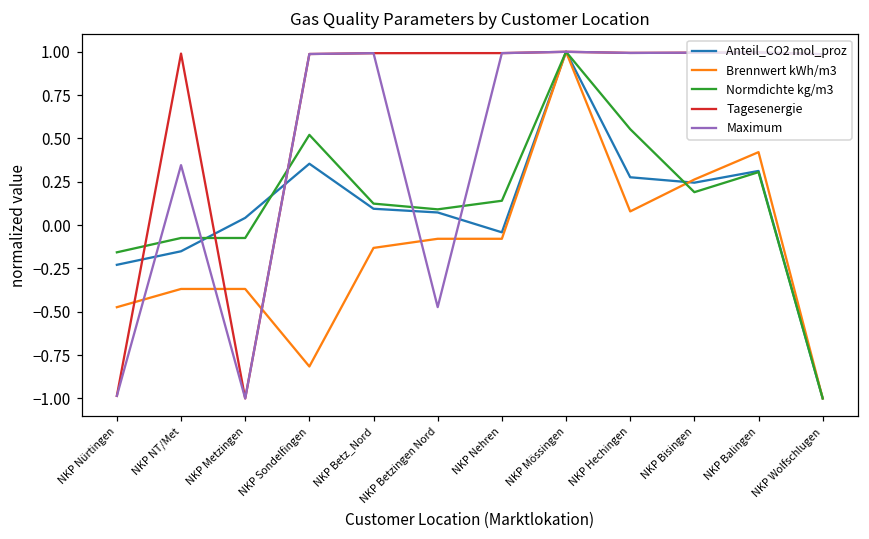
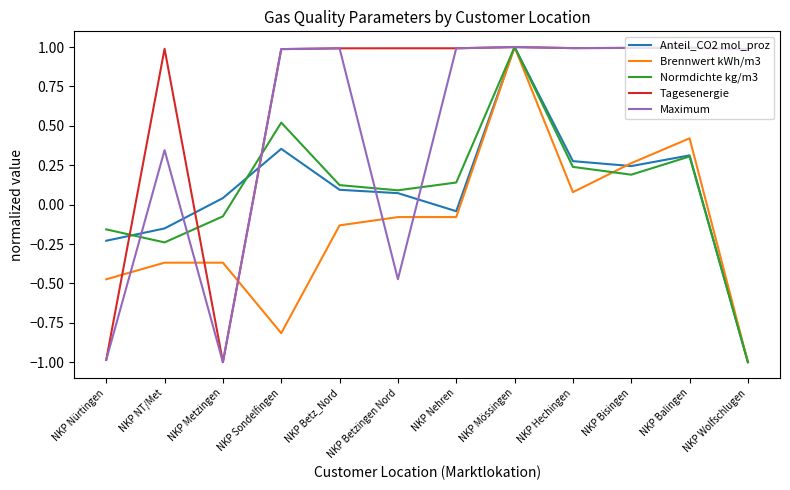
  {
    "Anteil_CO2 mol_proz": {
      "NKP Nürtingen": -0.23,
      "NKP NT/Met": -0.15,
      "NKP Metzingen": 0.04,
      "NKP Sondelfingen": 0.35,
      "NKP Betz_Nord": 0.09,
      "NKP Betzingen Nord": 0.07,
      "NKP Nehren": -0.04,
      "NKP Hechingen": 0.28,
      "NKP Bisingen": 0.24
    },
    "Brennwert kWh/m3": {
      "NKP Nürtingen": -0.47,
      "NKP NT/Met": -0.37,
      "NKP Metzingen": -0.37,
      "NKP Sondelfingen": -0.82,
      "NKP Betz_Nord": -0.13,
      "NKP Betzingen Nord": -0.08,
      "NKP Nehren": -0.08,
      "NKP Hechingen": 0.08,
      "NKP Bisingen": 0.26,
      "NKP Balingen": 0.42
    },
    "Normdichte kg/m3": {
      "NKP Nürtingen": -0.16,
-     "NKP NT/Met": -0.07,
+     "NKP NT/Met": -0.24,
      "NKP Metzingen": -0.07,
      "NKP Sondelfingen": 0.52,
      "NKP Betz_Nord": 0.12,
      "NKP Betzingen Nord": 0.09,
      "NKP Nehren": 0.14,
-     "NKP Hechingen": 0.55,
+     "NKP Hechingen": 0.24,
      "NKP Bisingen": 0.19
    },
    "Tagesenergie": {
      "NKP NT/Met": 0.99,
      "NKP Betzingen Nord": 0.99
    },
    "Maximum": {
      "NKP NT/Met": 0.35,
      "NKP Betzingen Nord": -0.47
    }
  }
